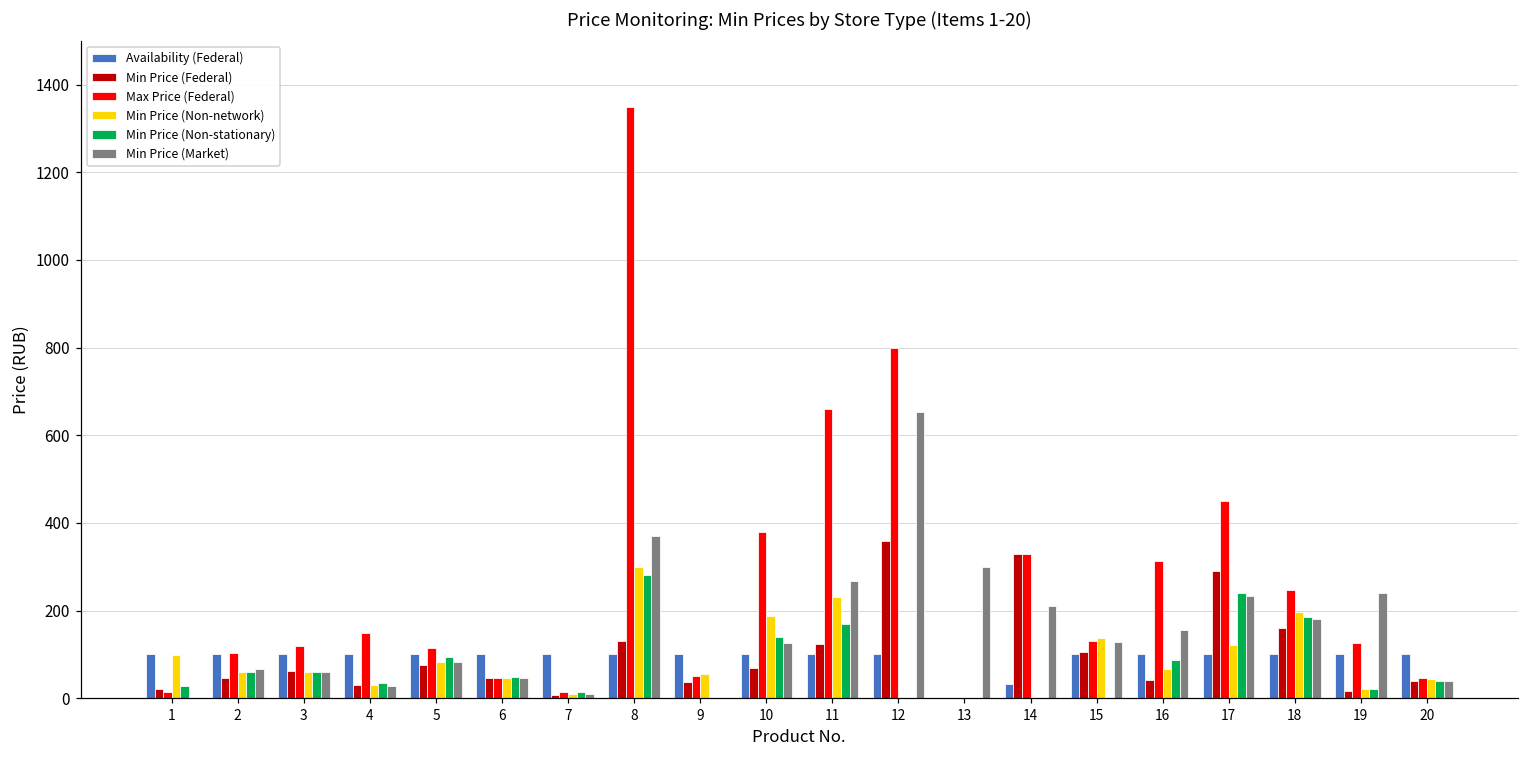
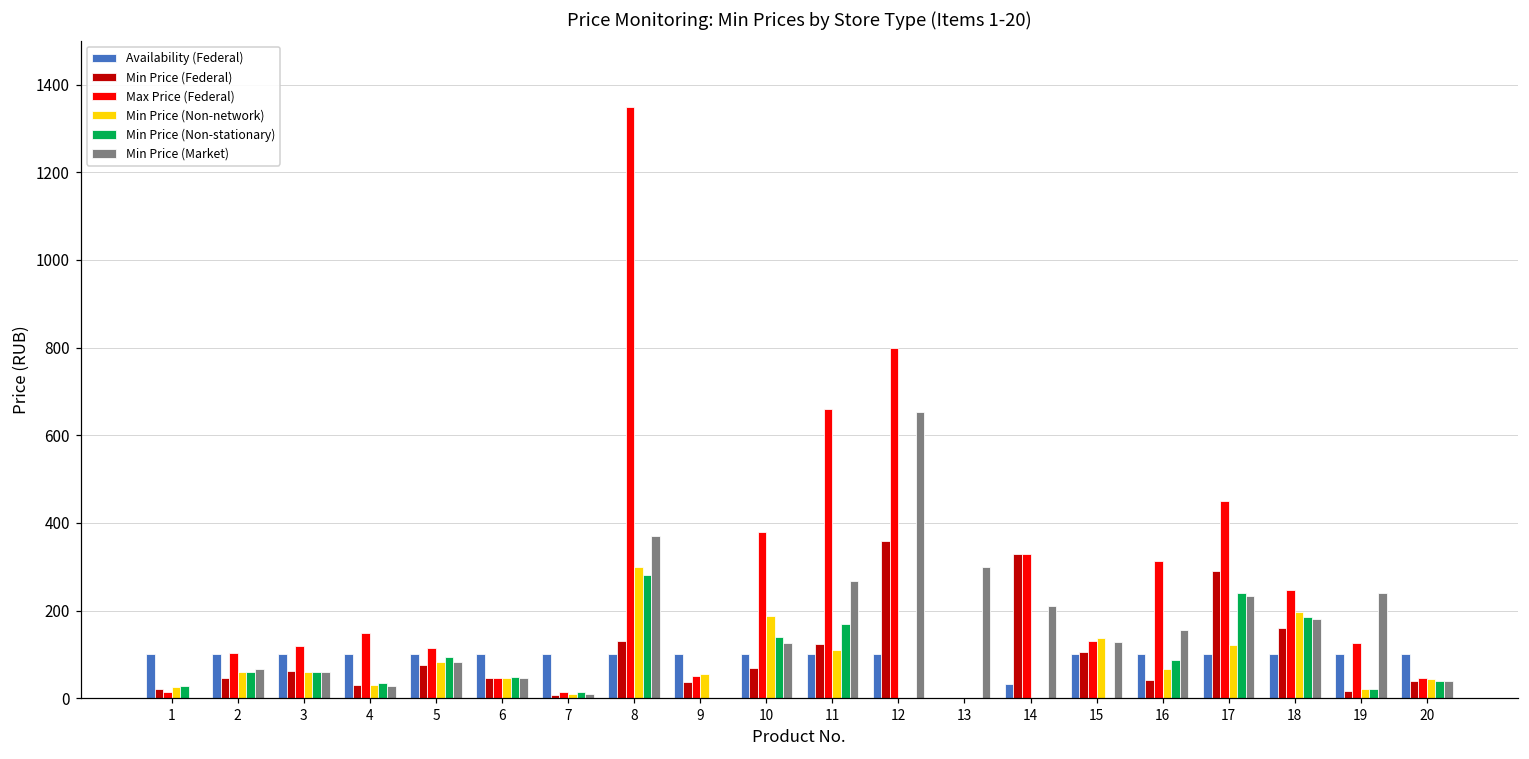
  {
    "Availability (Federal)": {
      "1": 100,
      "2": 100,
      "3": 100,
      "4": 100,
      "5": 100,
      "6": 100,
      "7": 100,
      "8": 100,
      "9": 100,
      "10": 100,
      "11": 100,
      "12": 100,
      "13": 0,
      "14": 30,
      "15": 100,
      "16": 100,
      "17": 100,
      "18": 100,
      "19": 100,
      "20": 100
    },
    "Min Price (Federal)": {
      "1": 20,
      "2": 50,
      "3": 60,
      "4": 30,
      "5": 70,
      "6": 50,
      "7": 10,
      "8": 130,
      "9": 40,
      "10": 70,
      "11": 120,
      "12": 360,
      "13": 0,
      "14": 330,
      "15": 110,
      "16": 40,
      "17": 290,
      "18": 160,
      "19": 20,
      "20": 40
    },
    "Max Price (Federal)": {
      "1": 20,
      "2": 100,
      "3": 120,
      "4": 150,
      "5": 110,
      "6": 50,
      "7": 10,
      "8": 1350,
      "9": 50,
      "10": 380,
      "11": 660,
      "12": 800,
      "13": 0,
      "14": 330,
      "15": 130,
      "16": 310,
      "17": 450,
      "18": 250,
      "19": 130,
      "20": 50
    },
    "Min Price (Non-network)": {
-     "1": 100,
+     "1": 30,
      "2": 60,
      "3": 60,
      "4": 30,
      "5": 80,
      "6": 50,
      "7": 10,
      "8": 300,
      "9": 60,
      "10": 190,
-     "11": 230,
+     "11": 110,
      "12": 0,
      "13": 0,
      "14": 0,
      "15": 140,
      "16": 70,
      "17": 120,
      "18": 200,
      "19": 20,
      "20": 40
    },
    "Min Price (Non-stationary)": {
      "1": 30,
      "2": 60,
      "3": 60,
      "4": 30,
      "5": 90,
      "6": 50,
      "7": 10,
      "8": 280,
      "9": 0,
      "10": 140,
      "11": 170,
      "12": 0,
      "13": 0,
      "14": 0,
      "15": 0,
      "16": 90,
      "17": 240,
      "18": 190,
      "19": 20,
      "20": 40
    },
    "Min Price (Market)": {
      "1": 0,
      "2": 70,
      "3": 60,
      "4": 30,
      "5": 80,
      "6": 50,
      "7": 10,
      "8": 370,
      "9": 0,
      "10": 130,
      "11": 270,
      "12": 650,
      "13": 300,
      "14": 210,
      "15": 130,
      "16": 160,
      "17": 230,
      "18": 180,
      "19": 240,
      "20": 40
    }
  }
